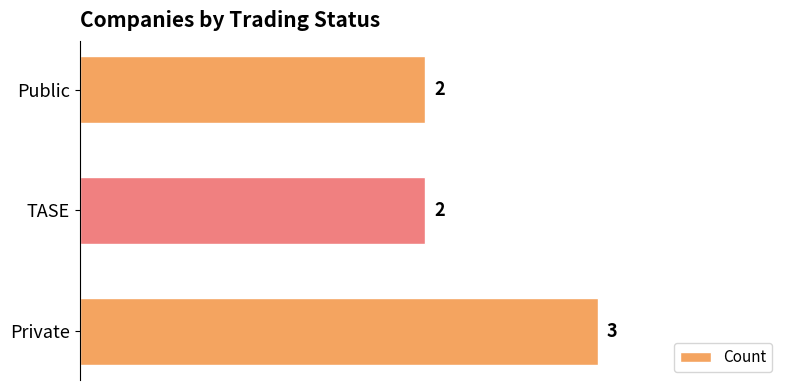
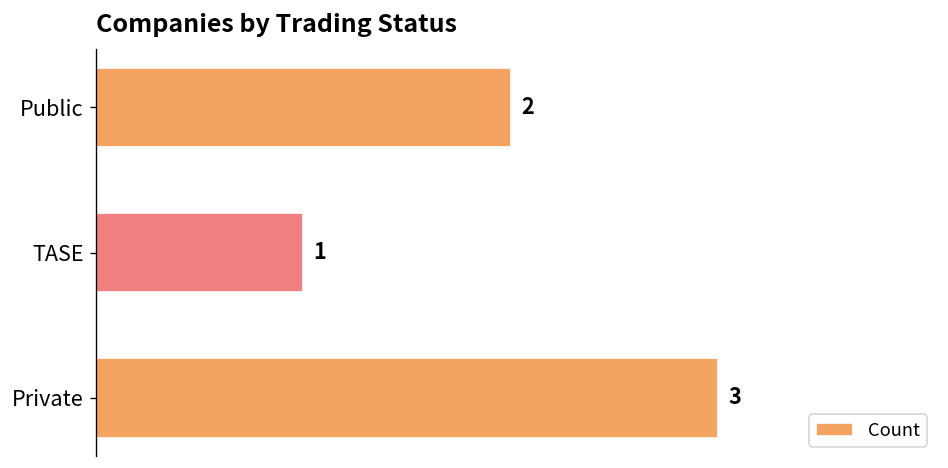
  {
    "Public": 2,
-   "TASE": 2,
+   "TASE": 1,
    "Private": 3
  }
